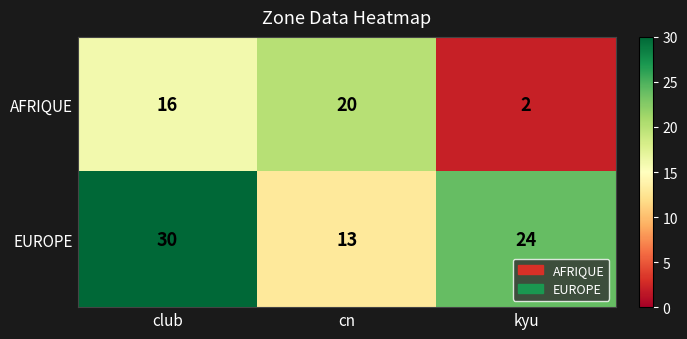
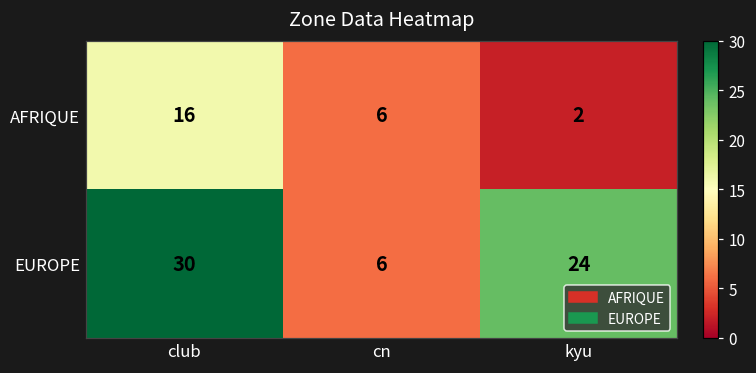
  {
    "AFRIQUE": {
      "club": 16,
-     "cn": 20,
+     "cn": 6,
      "kyu": 2
    },
    "EUROPE": {
      "club": 30,
-     "cn": 13,
+     "cn": 6,
      "kyu": 24
    }
  }
